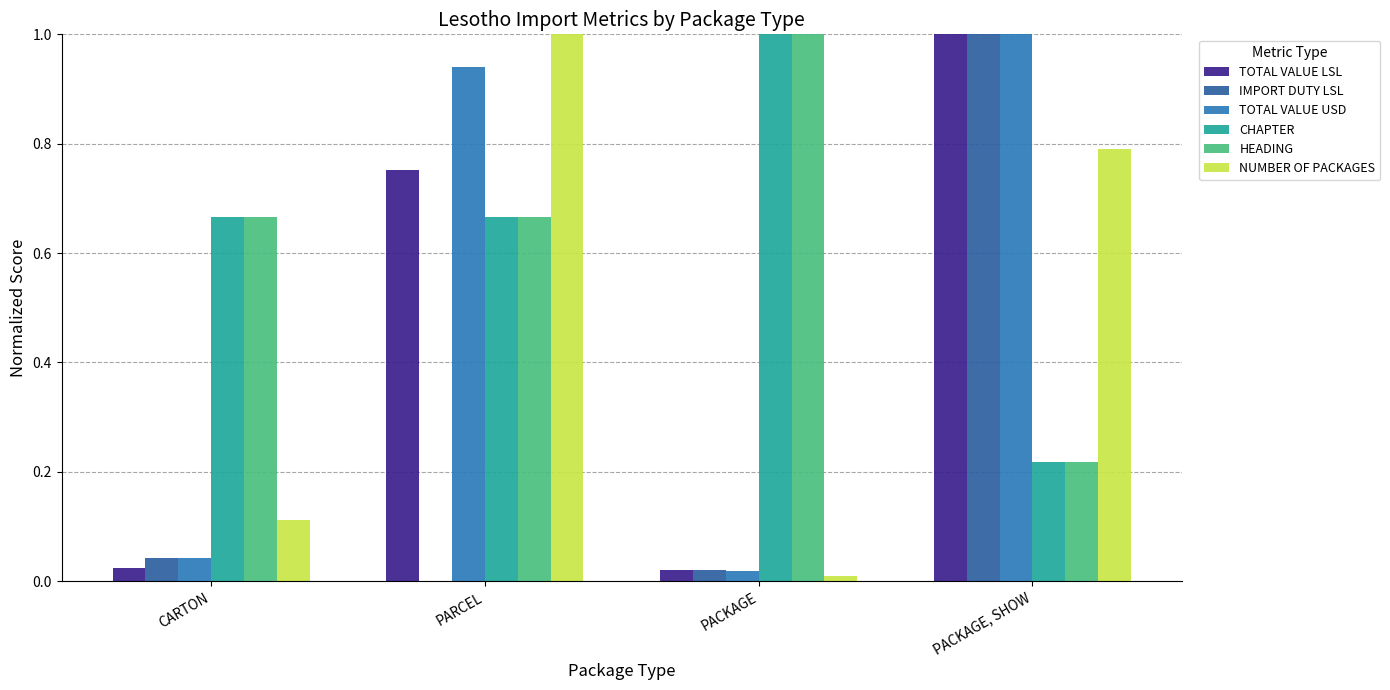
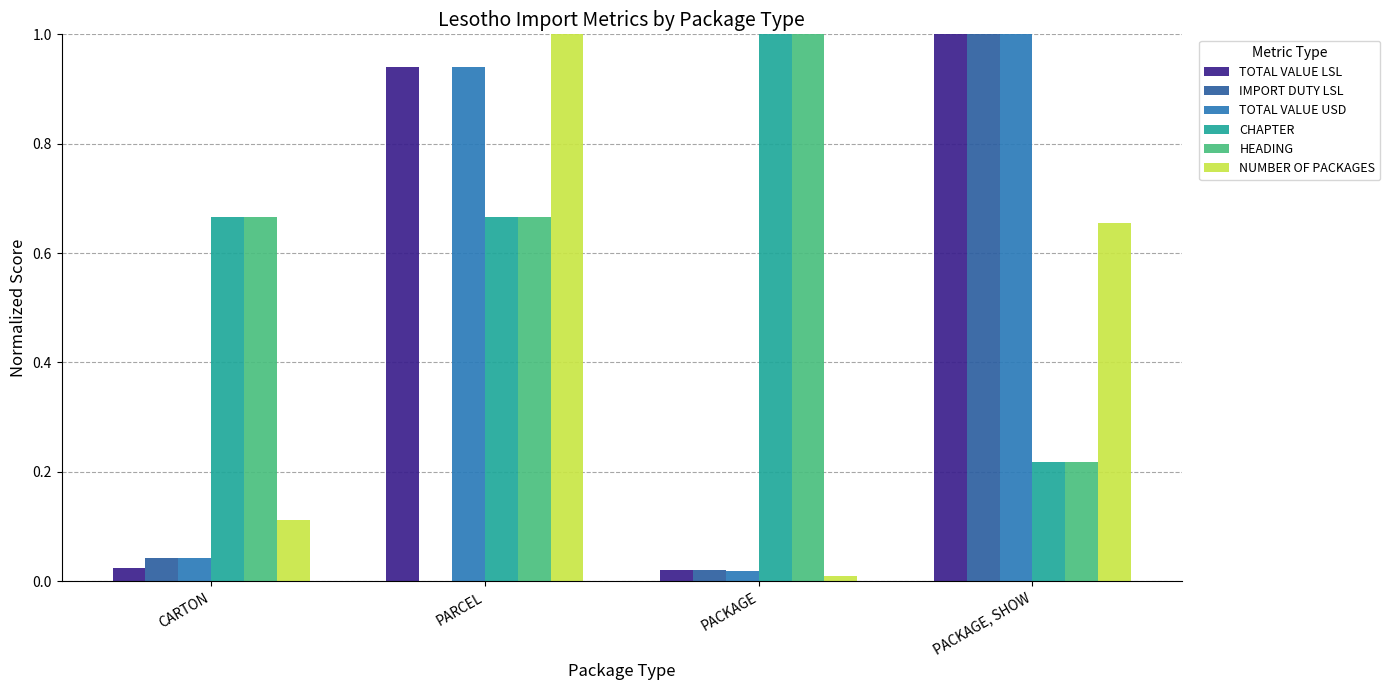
  {
    "TOTAL VALUE LSL": {
      "CARTON": 0.02,
-     "PARCEL": 0.75,
+     "PARCEL": 0.94,
      "PACKAGE": 0.02,
      "PACKAGE, SHOW": 1.00
    },
    "NUMBER OF PACKAGES": {
      "CARTON": 0.11,
      "PARCEL": 1.00,
      "PACKAGE": 0.01,
-     "PACKAGE, SHOW": 0.79
+     "PACKAGE, SHOW": 0.65
    }
  }
